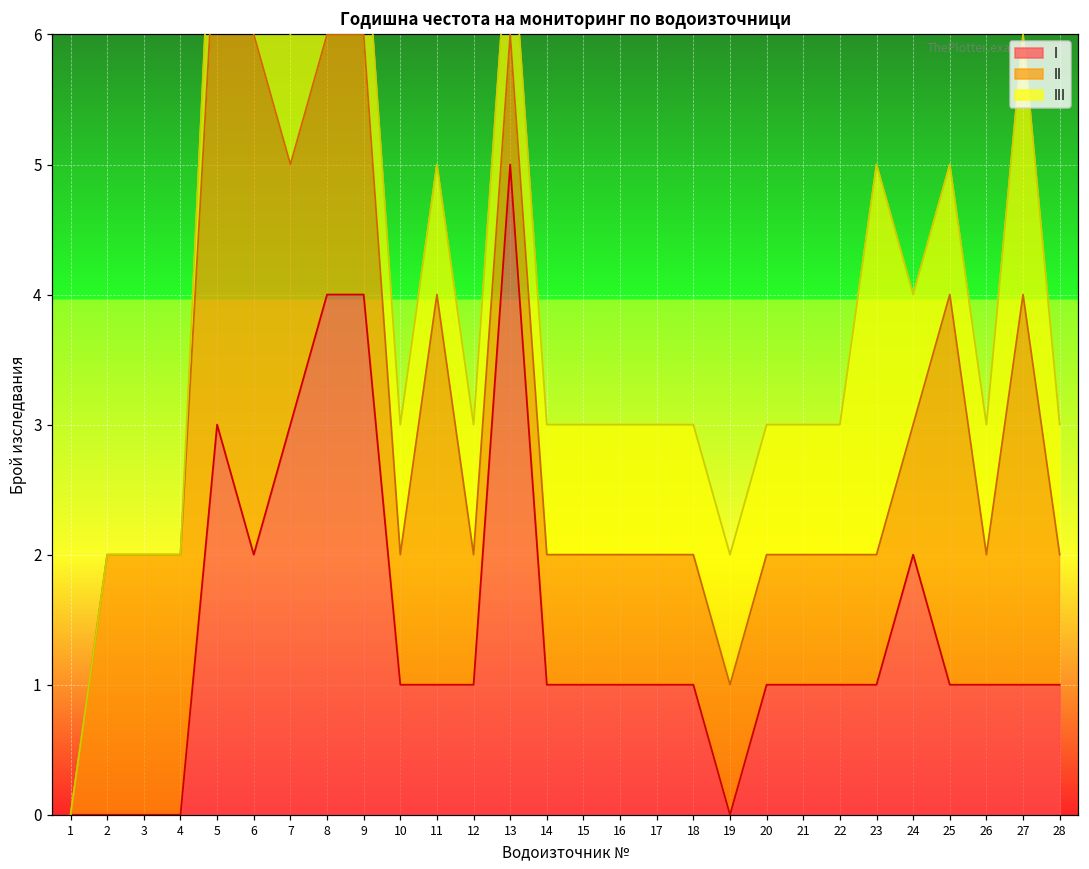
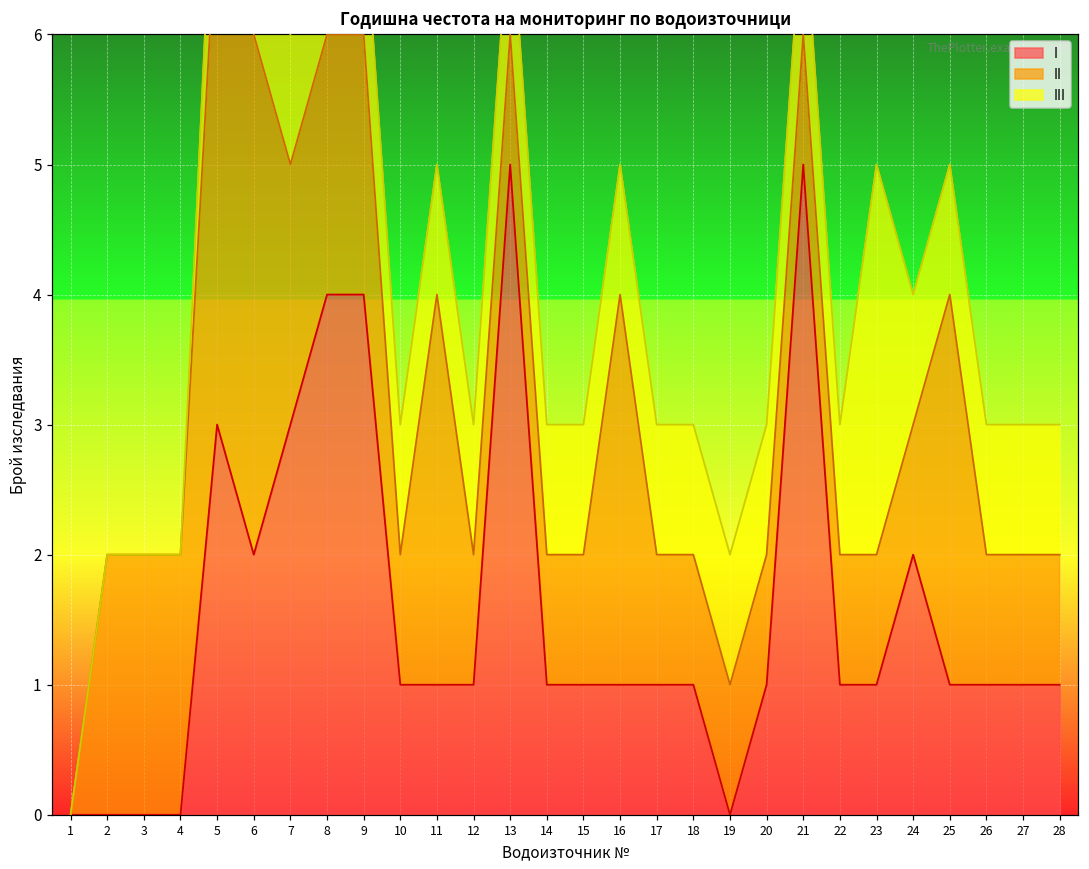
  {
    "I": {
      "2": 0,
      "3": 0,
      "4": 0,
      "5": 3,
      "6": 2,
      "7": 3,
      "8": 4,
      "9": 4,
      "10": 1,
      "11": 1,
      "12": 1,
      "13": 5,
      "14": 1,
      "15": 1,
      "16": 1,
      "17": 1,
      "18": 1,
      "19": 0,
      "20": 1,
-     "21": 1,
+     "21": 5,
      "22": 1,
      "23": 1,
      "24": 2,
      "25": 1,
      "26": 1,
      "27": 1,
      "28": 1
    },
    "II": {
      "6": 4,
      "7": 2,
      "8": 2,
      "9": 2,
      "10": 1,
      "11": 3,
      "12": 1,
      "13": 1,
      "14": 1,
      "15": 1,
-     "16": 1,
+     "16": 3,
      "17": 1,
      "18": 1,
      "19": 1,
      "20": 1,
      "21": 1,
      "22": 1,
      "23": 1,
      "24": 1,
      "25": 3,
      "26": 1,
-     "27": 3,
+     "27": 1,
      "28": 1
    },
    "III": {
      "7": 1,
      "10": 1,
      "11": 1,
      "12": 1,
      "14": 1,
      "15": 1,
      "16": 1,
      "17": 1,
      "18": 1,
      "19": 1,
      "20": 1,
      "22": 1,
      "23": 3,
      "24": 1,
      "25": 1,
      "26": 1,
-     "27": 2,
+     "27": 1,
      "28": 1
    }
  }
